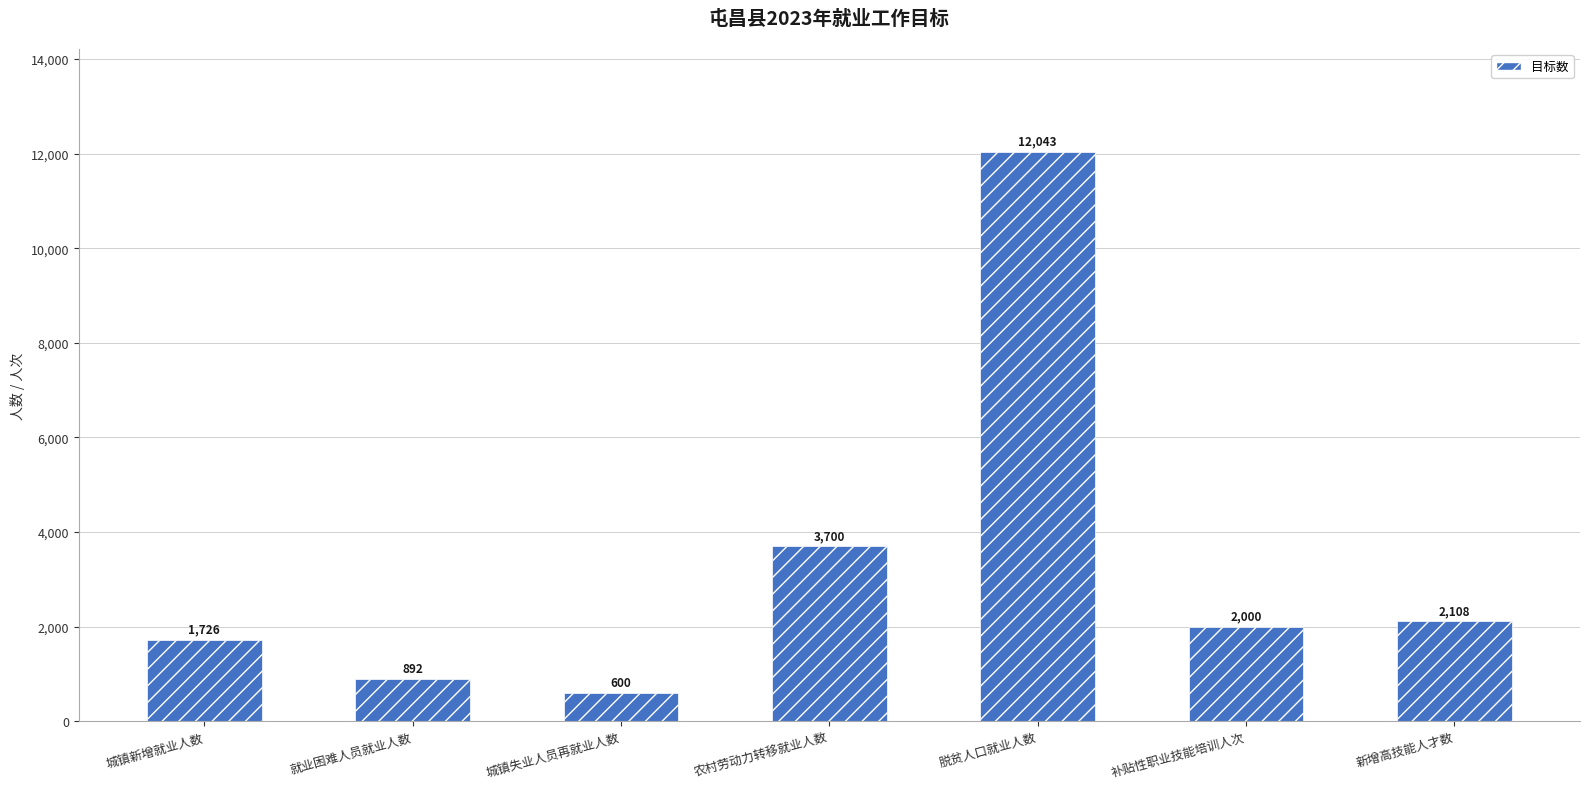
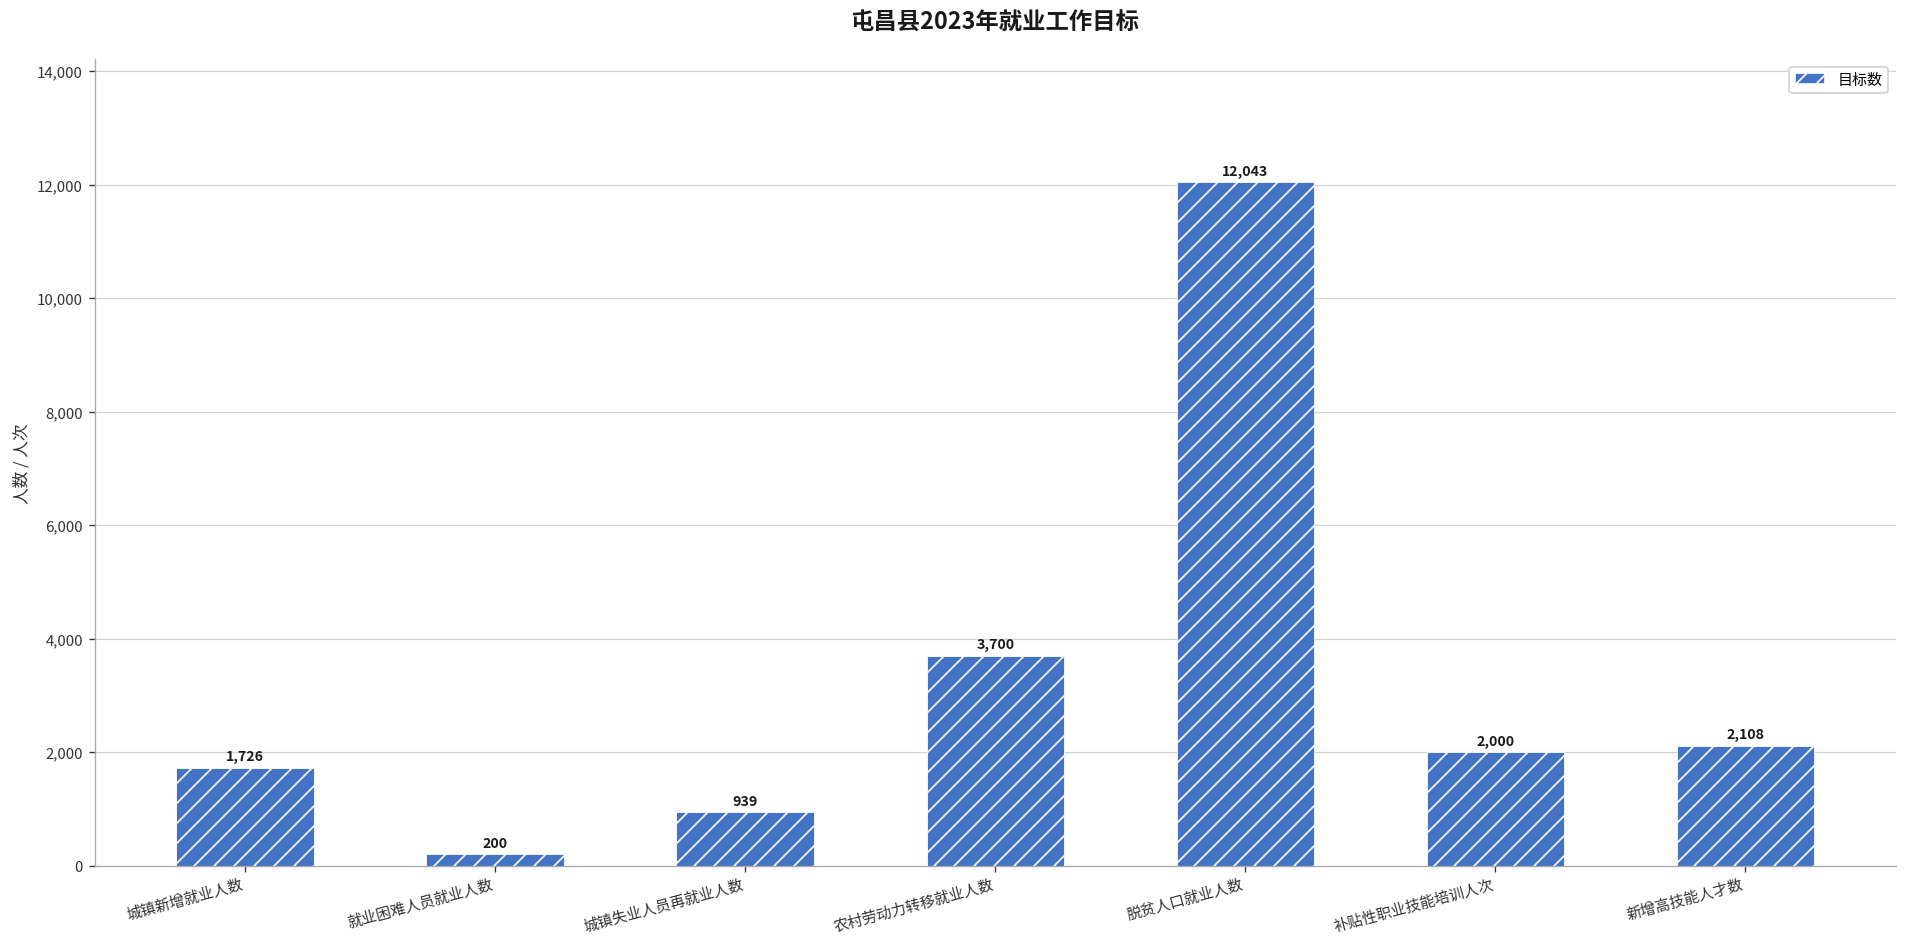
  {
    "城镇新增就业人数": "1,726",
-   "就业困难人员就业人数": "892",
-   "城镇失业人员再就业人数": "600",
+   "就业困难人员就业人数": "200",
+   "城镇失业人员再就业人数": "939",
    "农村劳动力转移就业人数": "3,700",
    "脱贫人口就业人数": "12,043",
    "补贴性职业技能培训人次": "2,000",
    "新增高技能人才数": "2,108"
  }
